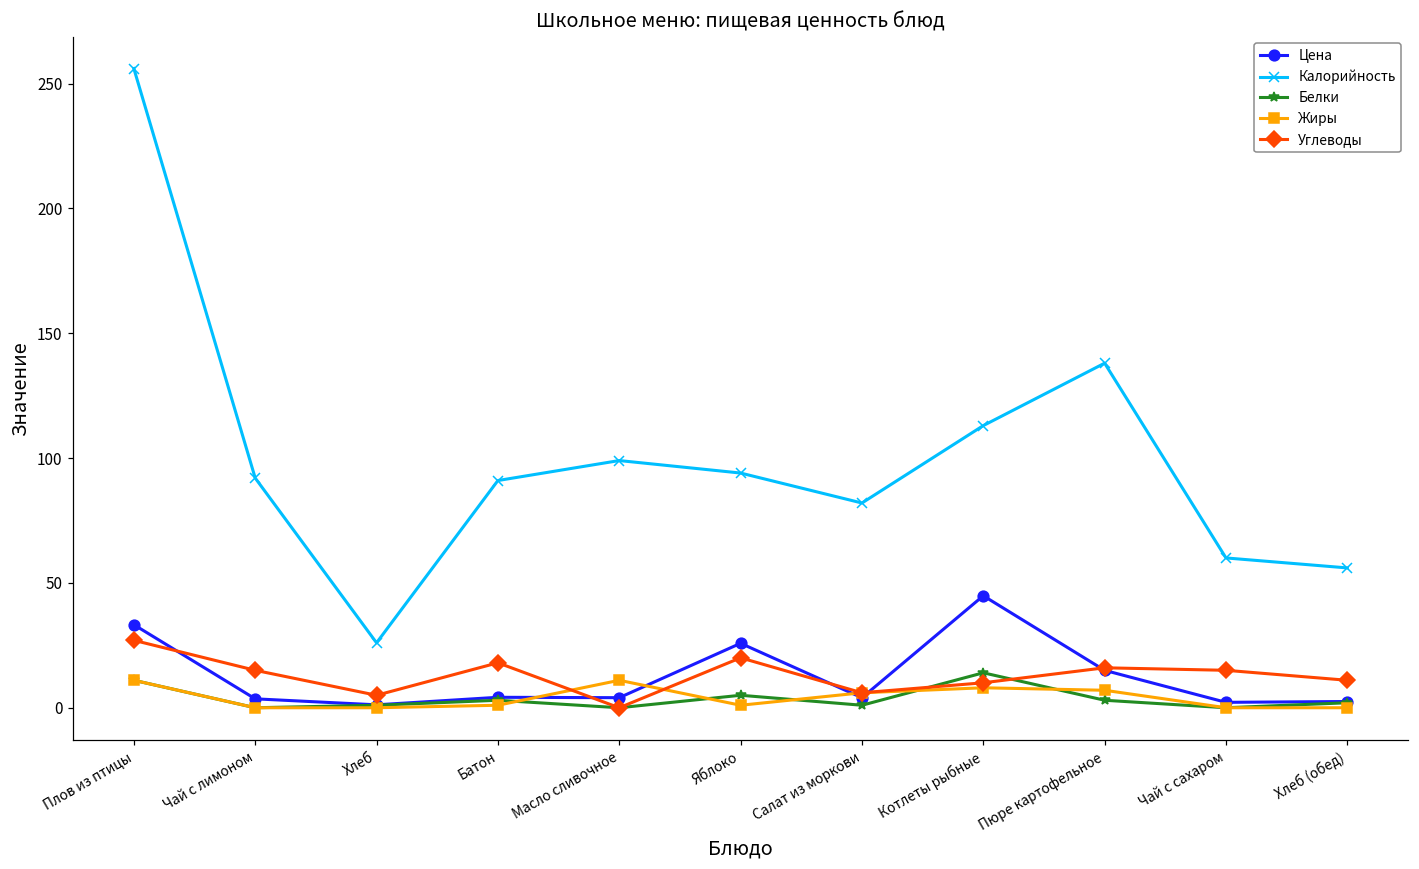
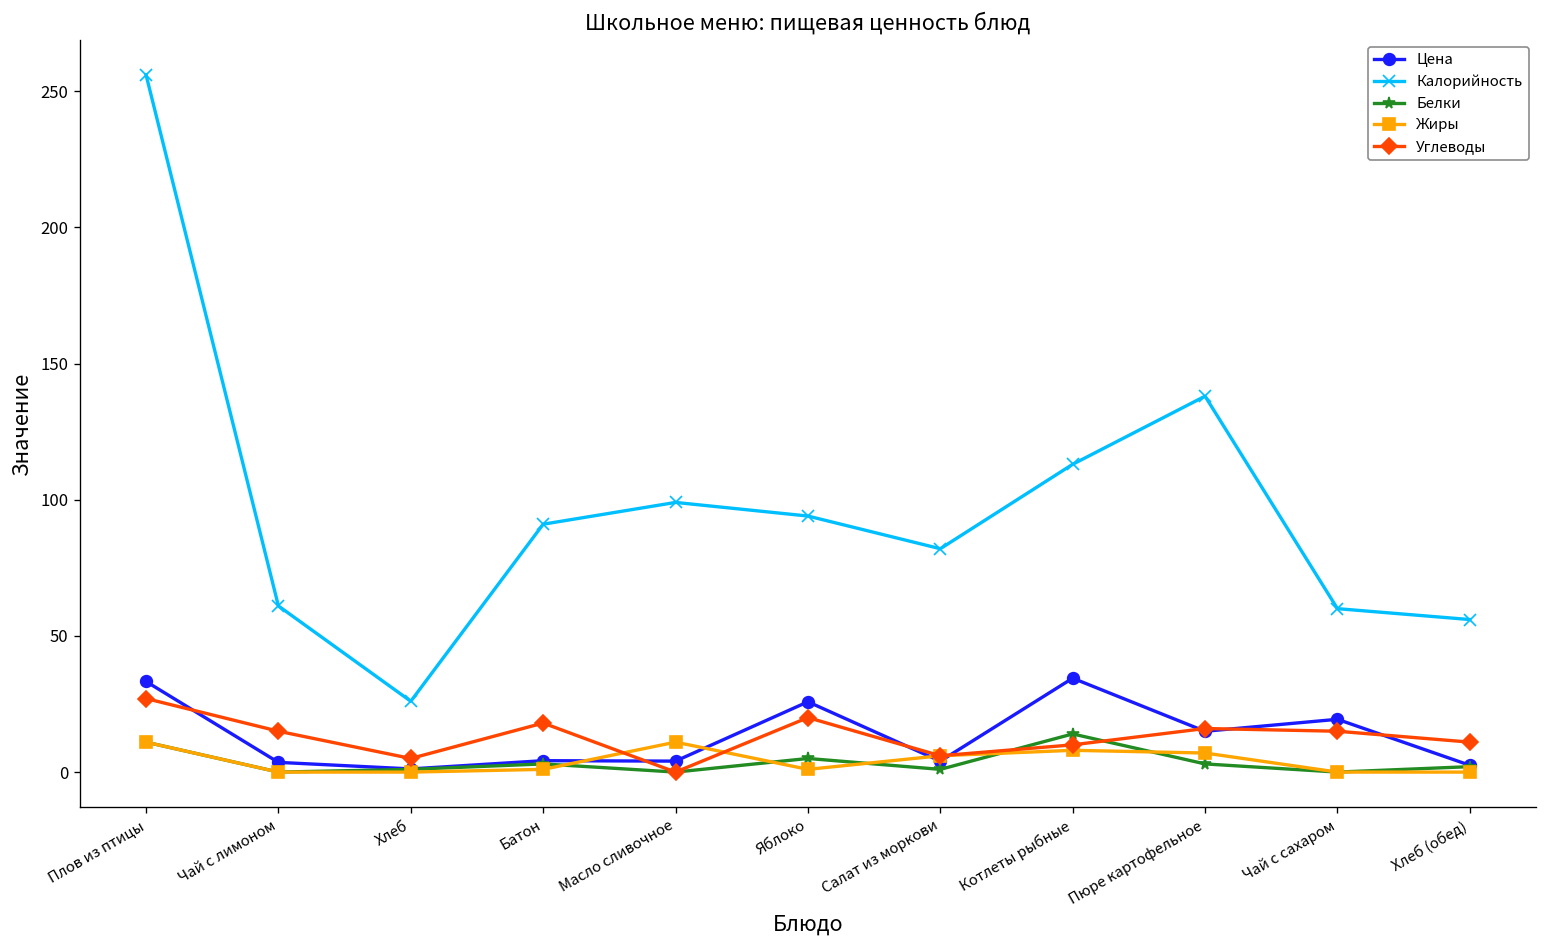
  {
    "Цена": {
      "Плов из птицы": 33,
      "Чай с лимоном": 4,
      "Батон": 4,
      "Масло сливочное": 4,
      "Яблоко": 26,
      "Салат из моркови": 4,
-     "Котлеты рыбные": 45,
-     "Чай с сахаром": 2
+     "Котлеты рыбные": 34,
+     "Чай с сахаром": 19
    },
    "Калорийность": {
      "Плов из птицы": 256,
-     "Чай с лимоном": 92,
+     "Чай с лимоном": 61,
      "Хлеб": 26,
      "Батон": 91,
      "Масло сливочное": 99,
      "Яблоко": 94,
      "Салат из моркови": 82,
      "Котлеты рыбные": 113,
      "Пюре картофельное": 138,
      "Чай с сахаром": 60,
      "Хлеб (обед)": 56
    },
    "Белки": {
      "Батон": 3,
      "Яблоко": 5,
      "Салат из моркови": 1,
      "Котлеты рыбные": 14,
      "Пюре картофельное": 3
    },
    "Жиры": {
      "Батон": 1,
      "Масло сливочное": 11,
      "Яблоко": 1,
      "Котлеты рыбные": 8,
      "Пюре картофельное": 7,
      "Хлеб (обед)": 0
    },
    "Углеводы": {
      "Плов из птицы": 27,
      "Чай с лимоном": 15,
      "Хлеб": 5,
      "Батон": 18,
      "Яблоко": 20,
      "Котлеты рыбные": 10,
      "Чай с сахаром": 15,
      "Хлеб (обед)": 11
    }
  }
